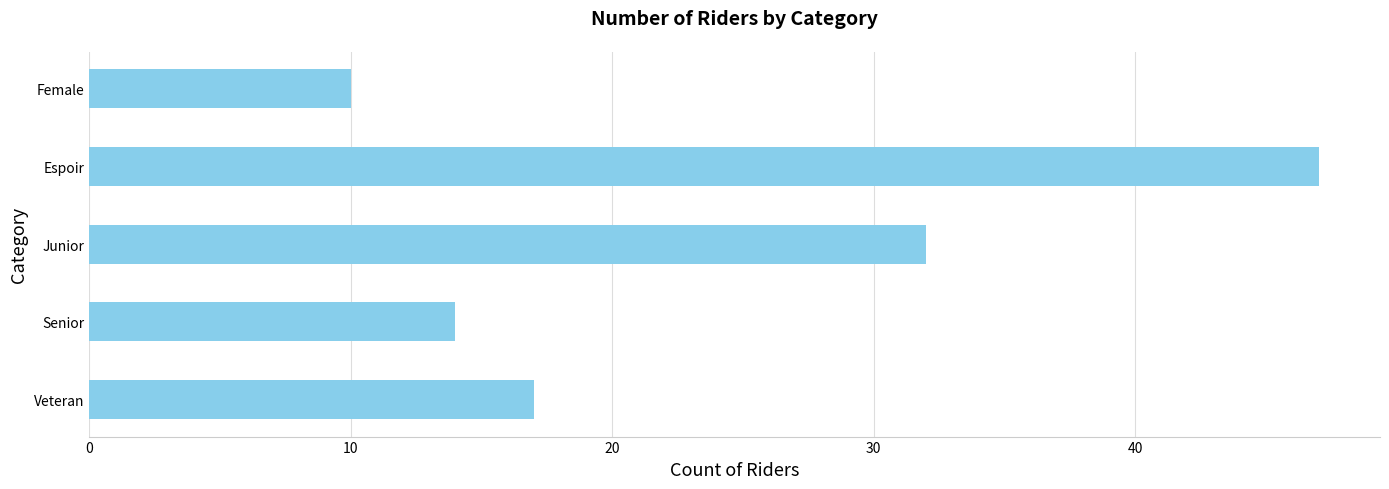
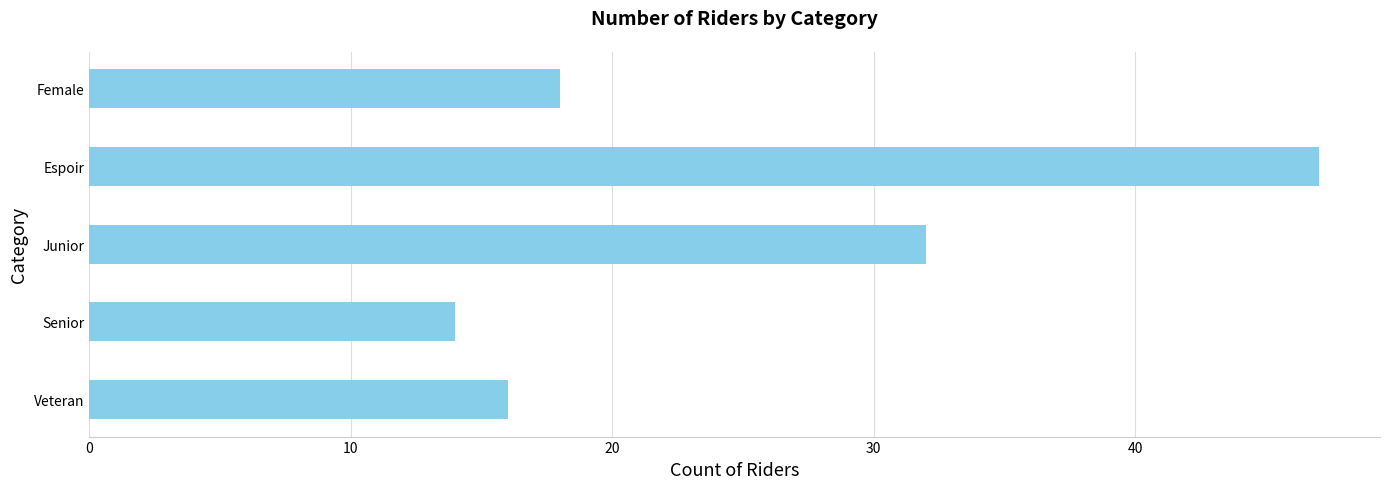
  {
-   "Female": 10,
+   "Female": 18,
    "Espoir": 47,
    "Junior": 32,
    "Senior": 14,
-   "Veteran": 17
+   "Veteran": 16
  }
